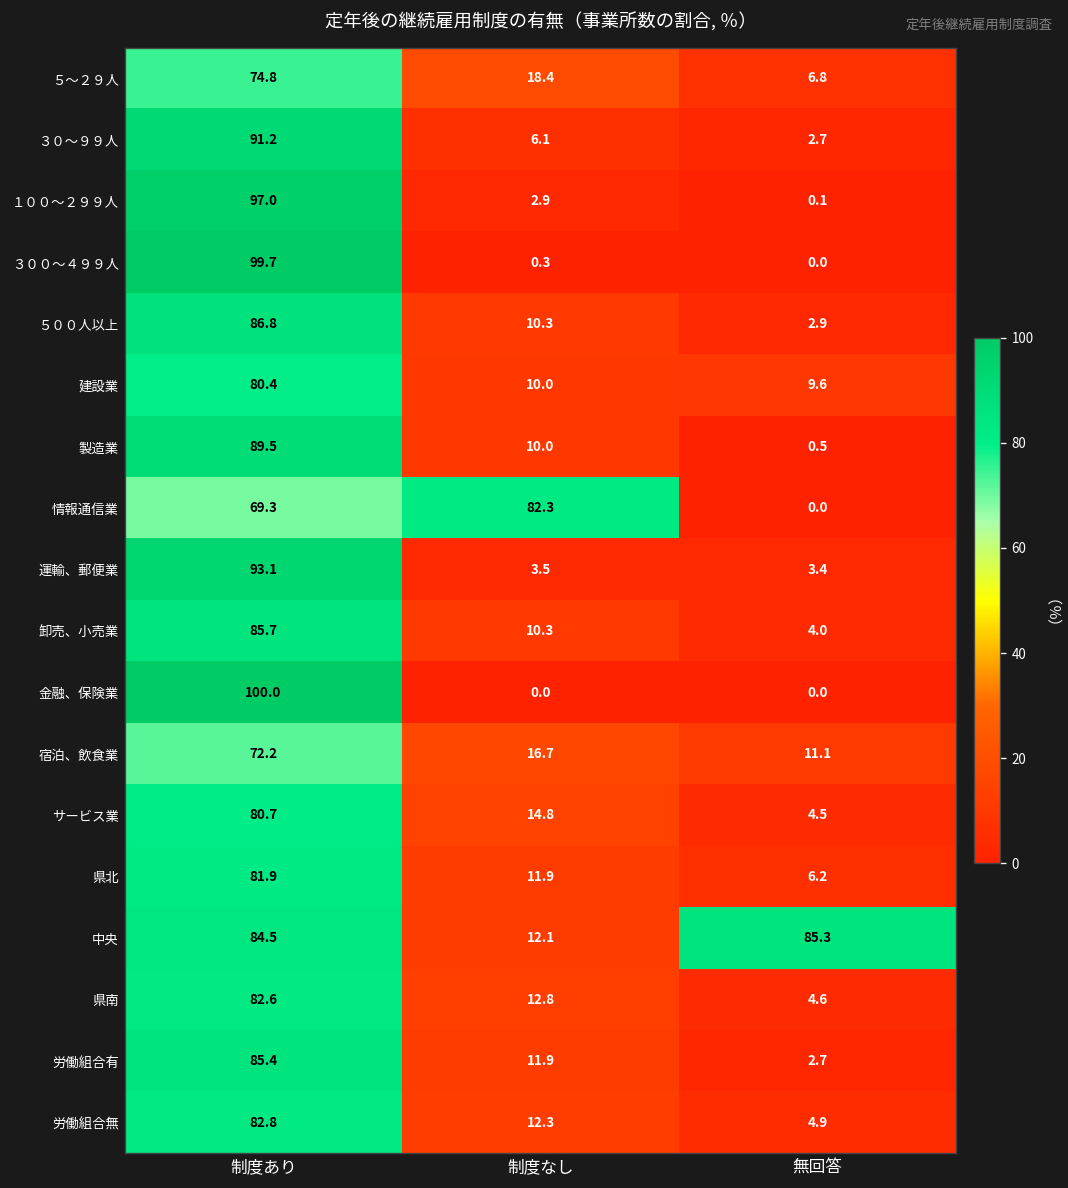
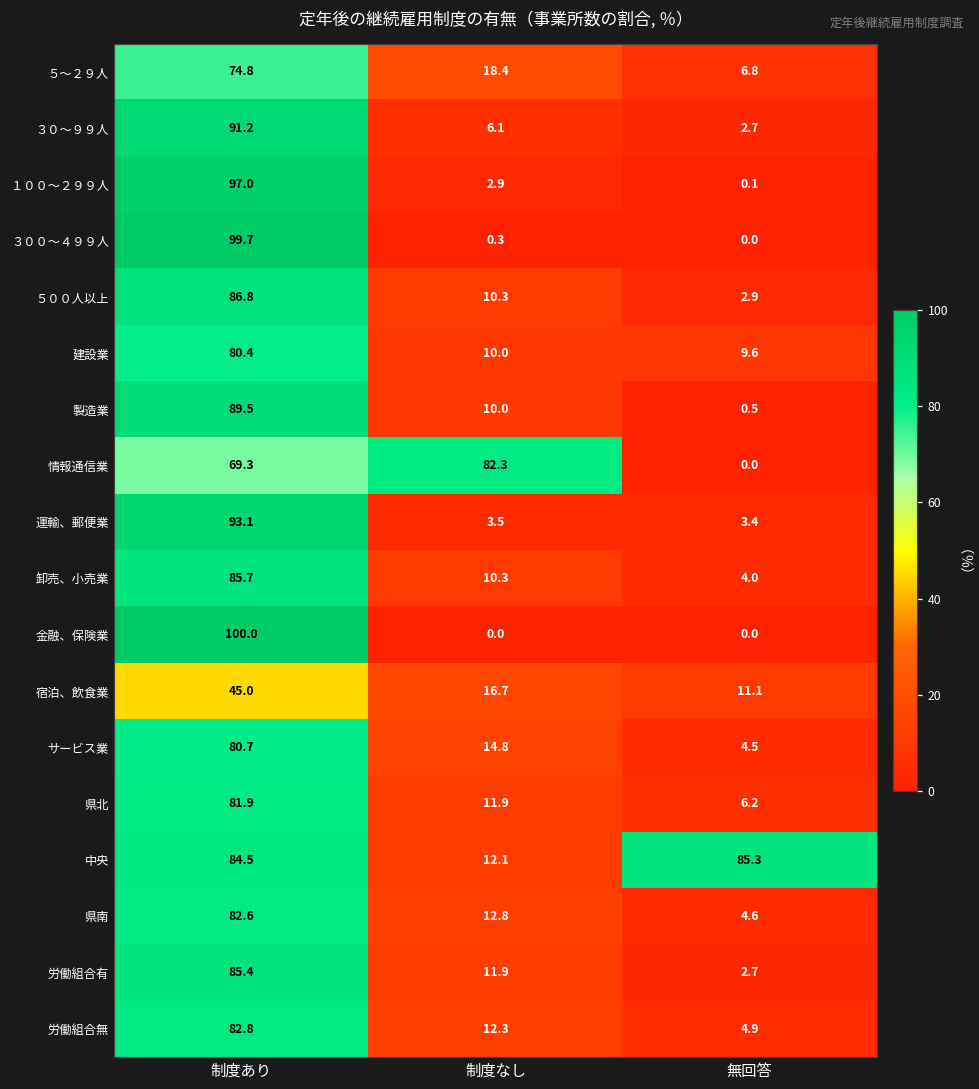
  {
    "５～２９人": {
      "制度あり": 74.8,
      "制度なし": 18.4,
      "無回答": 6.8
    },
    "３０～９９人": {
      "制度あり": 91.2,
      "制度なし": 6.1,
      "無回答": 2.7
    },
    "１００～２９９人": {
      "制度あり": 97.0,
      "制度なし": 2.9,
      "無回答": 0.1
    },
    "３００～４９９人": {
      "制度あり": 99.7,
      "制度なし": 0.3,
      "無回答": 0.0
    },
    "５００人以上": {
      "制度あり": 86.8,
      "制度なし": 10.3,
      "無回答": 2.9
    },
    "建設業": {
      "制度あり": 80.4,
      "制度なし": 10.0,
      "無回答": 9.6
    },
    "製造業": {
      "制度あり": 89.5,
      "制度なし": 10.0,
      "無回答": 0.5
    },
    "情報通信業": {
      "制度あり": 69.3,
      "制度なし": 82.3,
      "無回答": 0.0
    },
    "運輸、郵便業": {
      "制度あり": 93.1,
      "制度なし": 3.5,
      "無回答": 3.4
    },
    "卸売、小売業": {
      "制度あり": 85.7,
      "制度なし": 10.3,
      "無回答": 4.0
    },
    "金融、保険業": {
      "制度あり": 100.0,
      "制度なし": 0.0,
      "無回答": 0.0
    },
    "宿泊、飲食業": {
-     "制度あり": 72.2,
+     "制度あり": 45.0,
      "制度なし": 16.7,
      "無回答": 11.1
    },
    "サービス業": {
      "制度あり": 80.7,
      "制度なし": 14.8,
      "無回答": 4.5
    },
    "県北": {
      "制度あり": 81.9,
      "制度なし": 11.9,
      "無回答": 6.2
    },
    "中央": {
      "制度あり": 84.5,
      "制度なし": 12.1,
      "無回答": 85.3
    },
    "県南": {
      "制度あり": 82.6,
      "制度なし": 12.8,
      "無回答": 4.6
    },
    "労働組合有": {
      "制度あり": 85.4,
      "制度なし": 11.9,
      "無回答": 2.7
    },
    "労働組合無": {
      "制度あり": 82.8,
      "制度なし": 12.3,
      "無回答": 4.9
    }
  }
